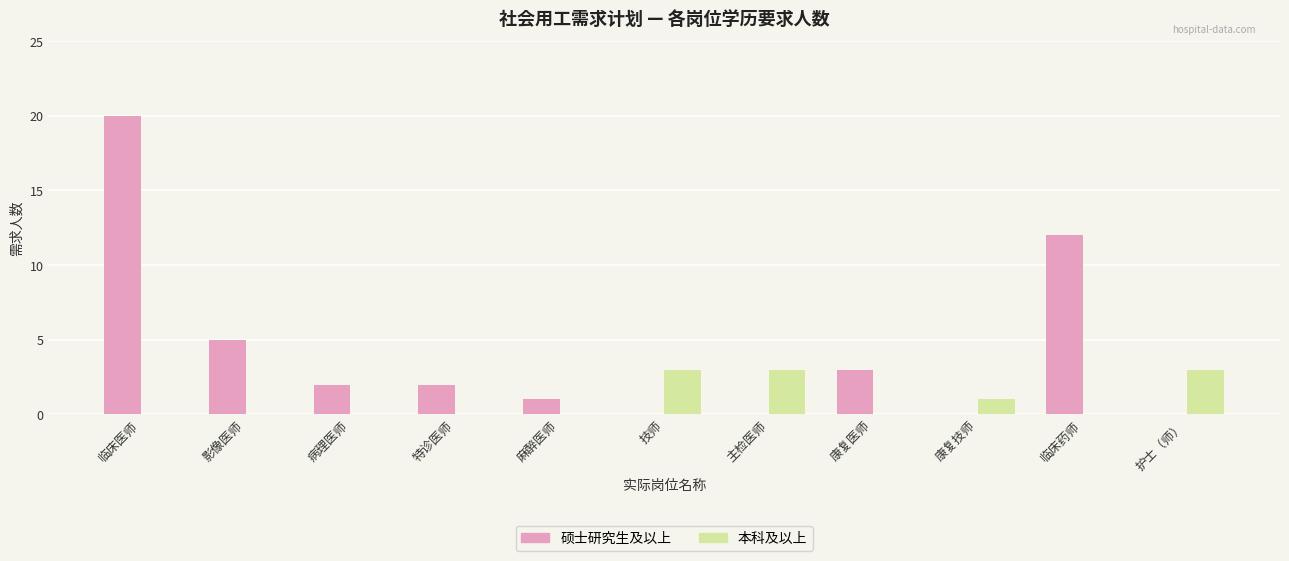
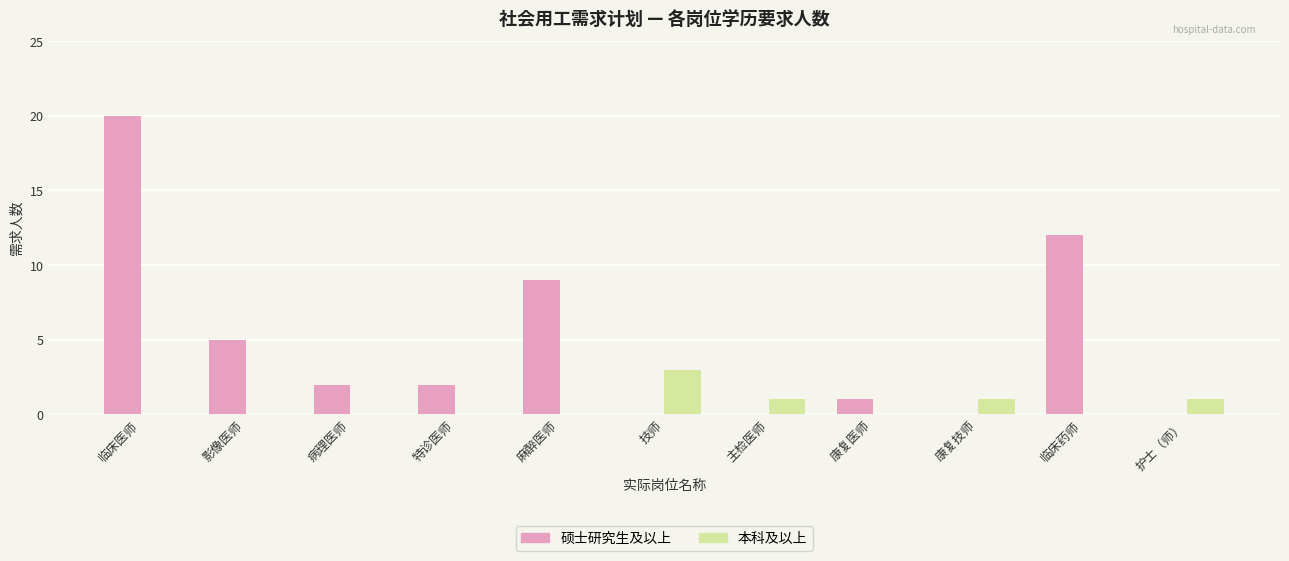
  {
    "硕士研究生及以上": {
      "临床医师": 20,
      "影像医师": 5,
      "病理医师": 2,
      "特诊医师": 2,
-     "麻醉医师": 1,
+     "麻醉医师": 9,
      "技师": 0,
      "主检医师": 0,
-     "康复医师": 3,
+     "康复医师": 1,
      "康复技师": 0,
      "临床药师": 12,
      "护士（师）": 0
    },
    "本科及以上": {
      "临床医师": 0,
      "影像医师": 0,
      "病理医师": 0,
      "特诊医师": 0,
      "麻醉医师": 0,
      "技师": 3,
-     "主检医师": 3,
+     "主检医师": 1,
      "康复医师": 0,
      "康复技师": 1,
      "临床药师": 0,
-     "护士（师）": 3
+     "护士（师）": 1
    }
  }
